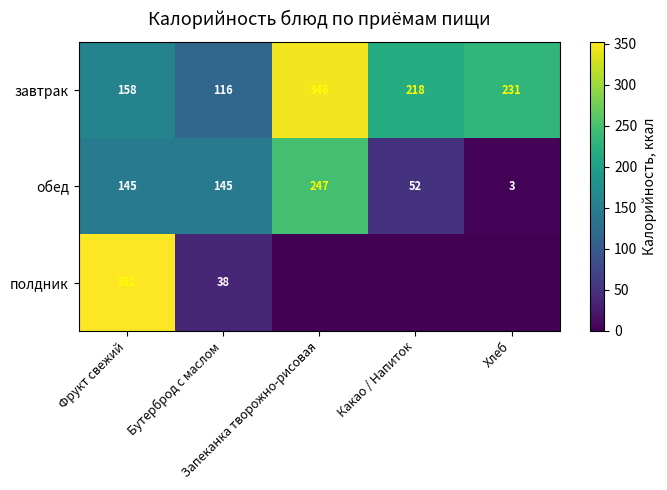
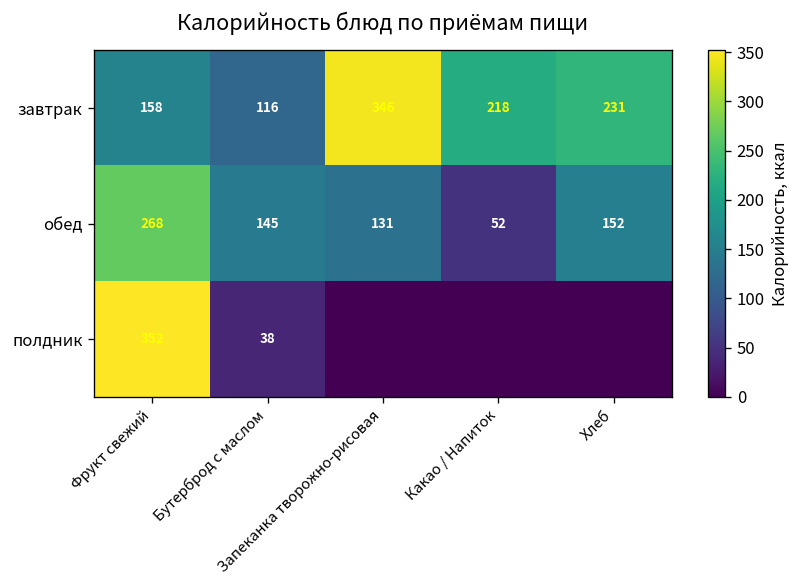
  {
    "завтрак": {
      "Фрукт свежий": 158,
      "Бутерброд с маслом": 116,
      "Какао / Напиток": 218,
      "Хлеб": 231
    },
    "обед": {
-     "Фрукт свежий": 145,
+     "Фрукт свежий": 268,
      "Бутерброд с маслом": 145,
-     "Запеканка творожно-рисовая": 247,
+     "Запеканка творожно-рисовая": 131,
      "Какао / Напиток": 52,
-     "Хлеб": 3
+     "Хлеб": 152
    },
    "полдник": {
      "Бутерброд с маслом": 38
    }
  }
